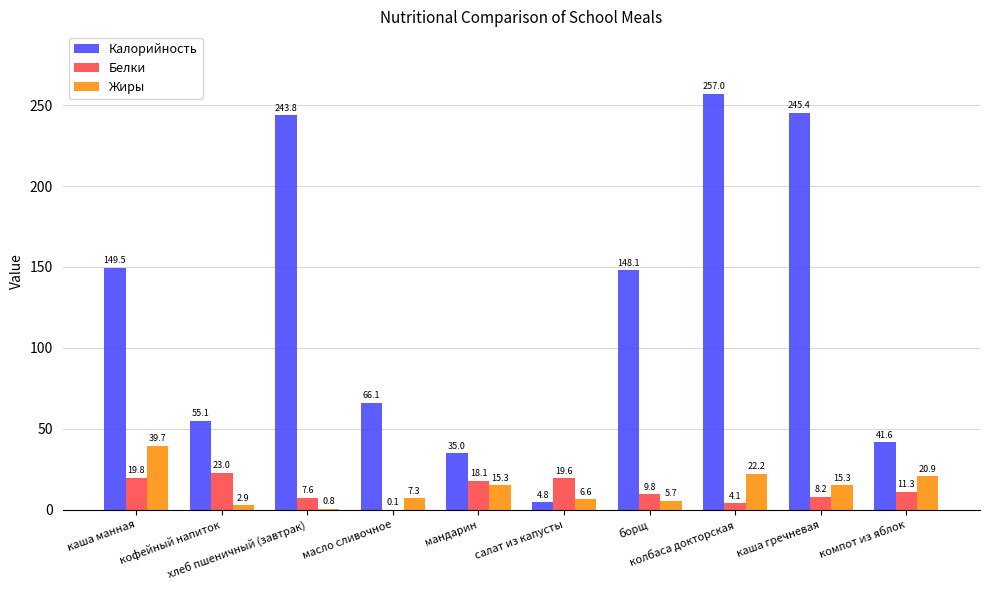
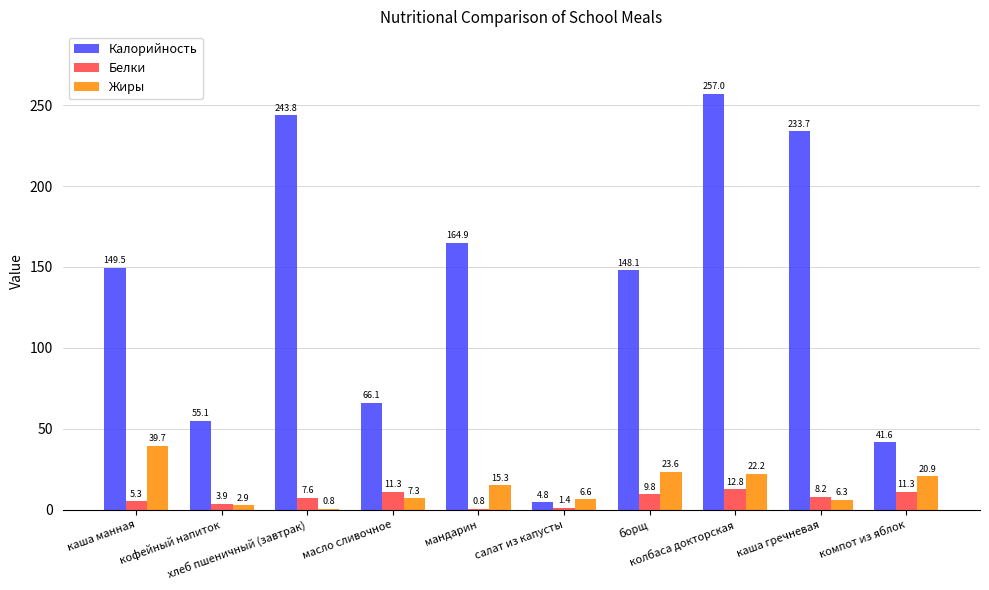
  {
    "Калорийность": {
      "каша манная": 149.5,
      "кофейный напиток": 55.1,
      "хлеб пшеничный (завтрак)": 243.8,
      "масло сливочное": 66.1,
-     "мандарин": 35.0,
+     "мандарин": 164.9,
      "салат из капусты": 4.8,
      "борщ": 148.1,
      "колбаса докторская": 257.0,
-     "каша гречневая": 245.4,
+     "каша гречневая": 233.7,
      "компот из яблок": 41.6
    },
    "Белки": {
-     "каша манная": 19.8,
-     "кофейный напиток": 23.0,
+     "каша манная": 5.3,
+     "кофейный напиток": 3.9,
      "хлеб пшеничный (завтрак)": 7.6,
-     "масло сливочное": 0.1,
-     "мандарин": 18.1,
-     "салат из капусты": 19.6,
+     "масло сливочное": 11.3,
+     "мандарин": 0.8,
+     "салат из капусты": 1.4,
      "борщ": 9.8,
-     "колбаса докторская": 4.1,
+     "колбаса докторская": 12.8,
      "каша гречневая": 8.2,
      "компот из яблок": 11.3
    },
    "Жиры": {
      "каша манная": 39.7,
      "кофейный напиток": 2.9,
      "хлеб пшеничный (завтрак)": 0.8,
      "масло сливочное": 7.3,
      "мандарин": 15.3,
      "салат из капусты": 6.6,
-     "борщ": 5.7,
+     "борщ": 23.6,
      "колбаса докторская": 22.2,
-     "каша гречневая": 15.3,
+     "каша гречневая": 6.3,
      "компот из яблок": 20.9
    }
  }
